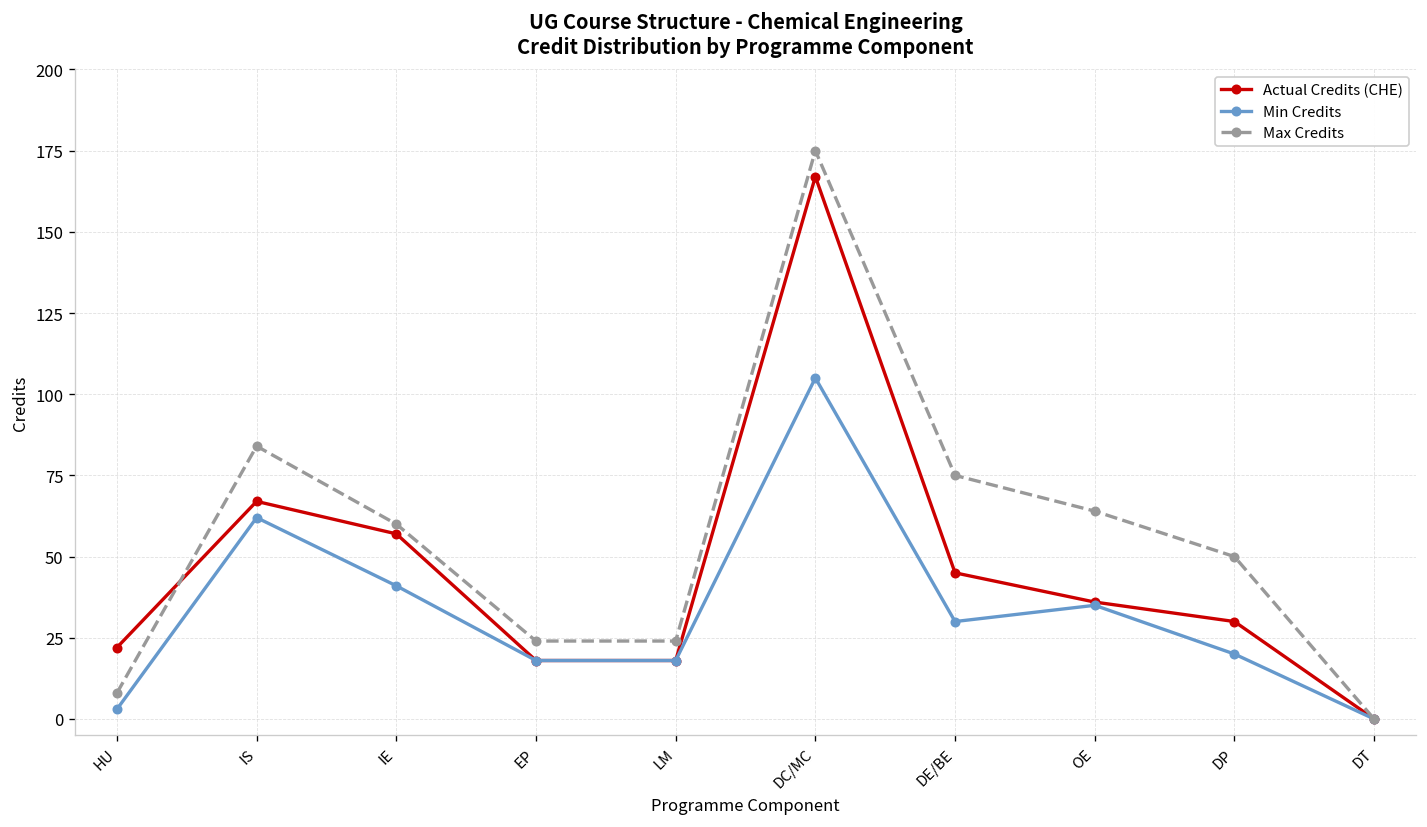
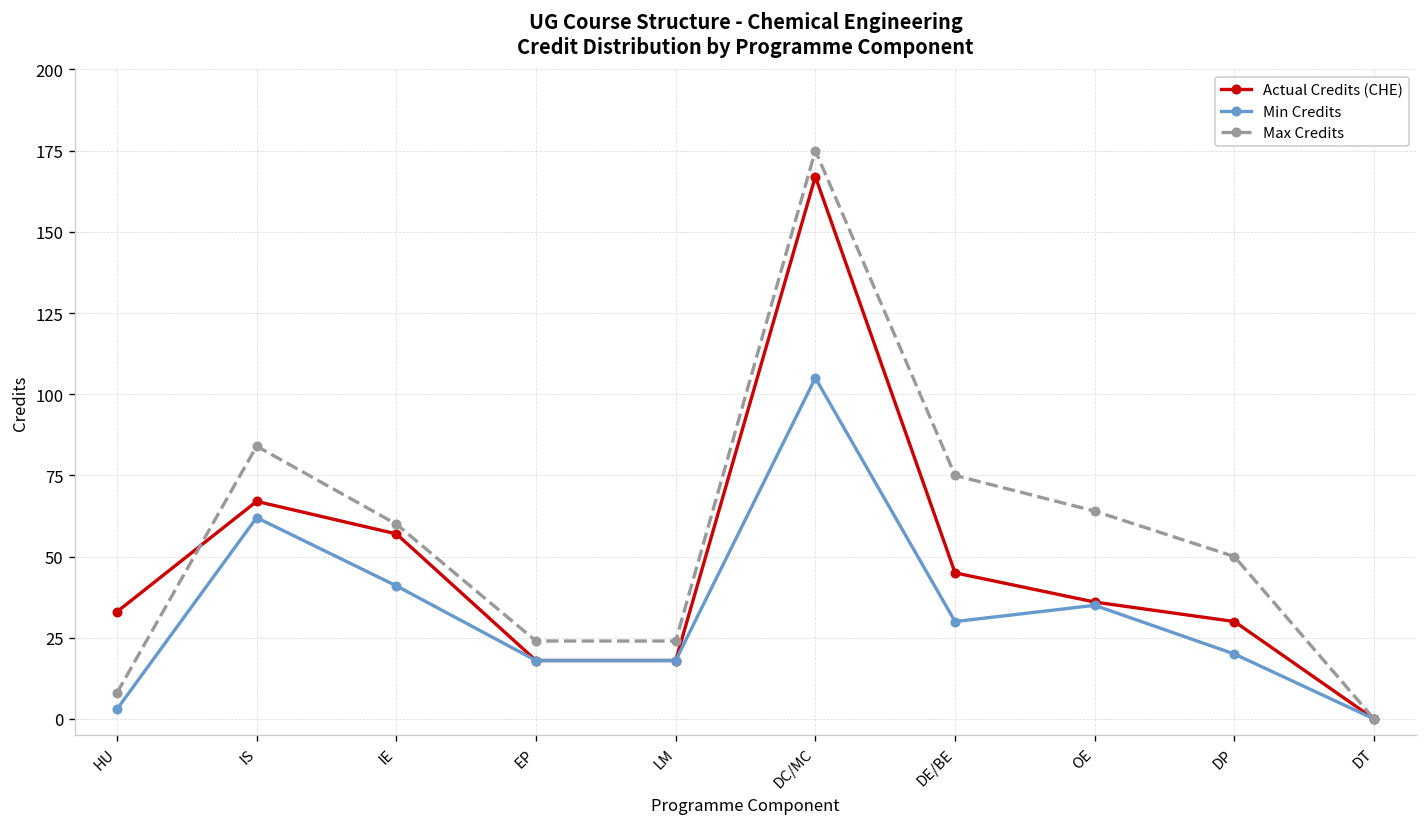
  {
    "Actual Credits (CHE)": {
-     "HU": 22,
+     "HU": 33,
      "IS": 67,
      "IE": 57,
      "DC/MC": 167,
      "DE/BE": 45,
      "OE": 36,
      "DP": 30
    },
    "Min Credits": {
      "HU": 3,
      "IS": 62,
      "IE": 41,
      "DC/MC": 105,
      "DE/BE": 30,
      "OE": 35,
      "DP": 20
    },
    "Max Credits": {
      "HU": 8,
      "IS": 84,
      "IE": 60,
      "EP": 24,
      "LM": 24,
      "DC/MC": 175,
      "DE/BE": 75,
      "OE": 64,
      "DP": 50
    }
  }
